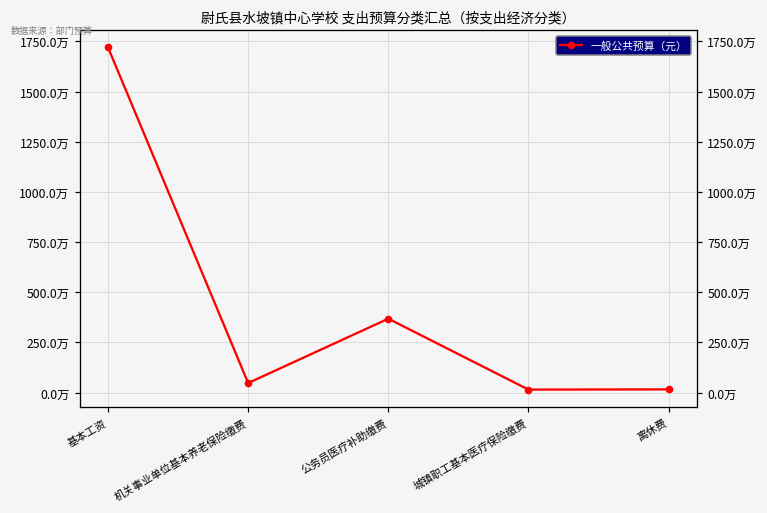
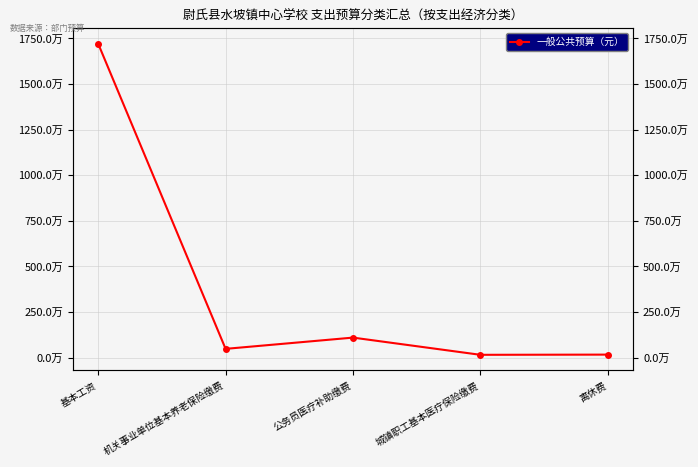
  {
    "基本工资": "1720万",
    "机关事业单位基本养老保险缴费": "50万",
-   "公务员医疗补助缴费": "370万",
+   "公务员医疗补助缴费": "110万",
    "城镇职工基本医疗保险缴费": "20万",
    "离休费": "20万"
  }
